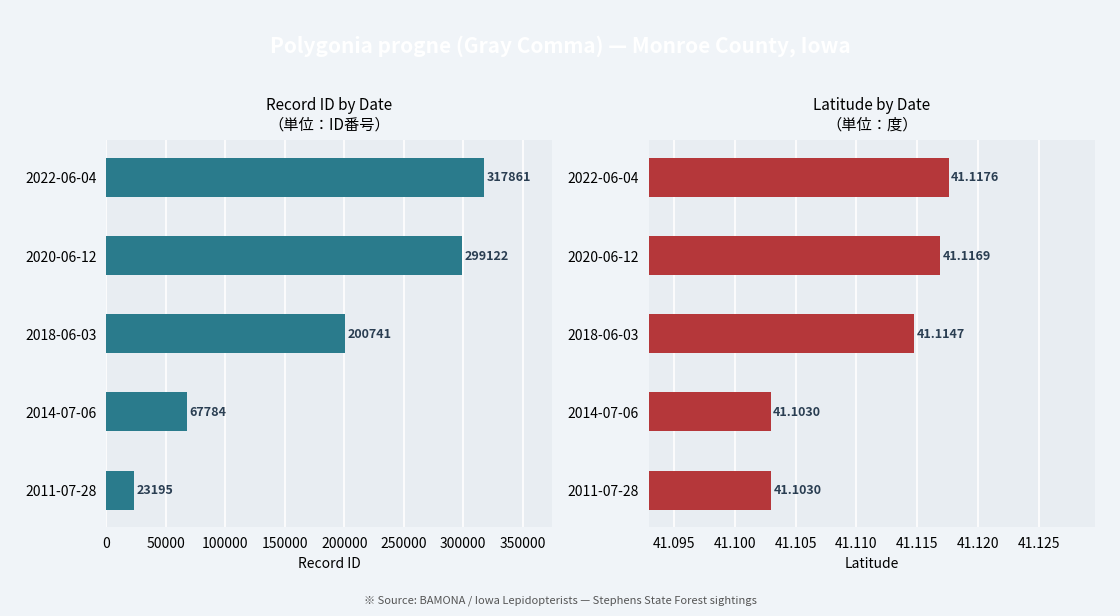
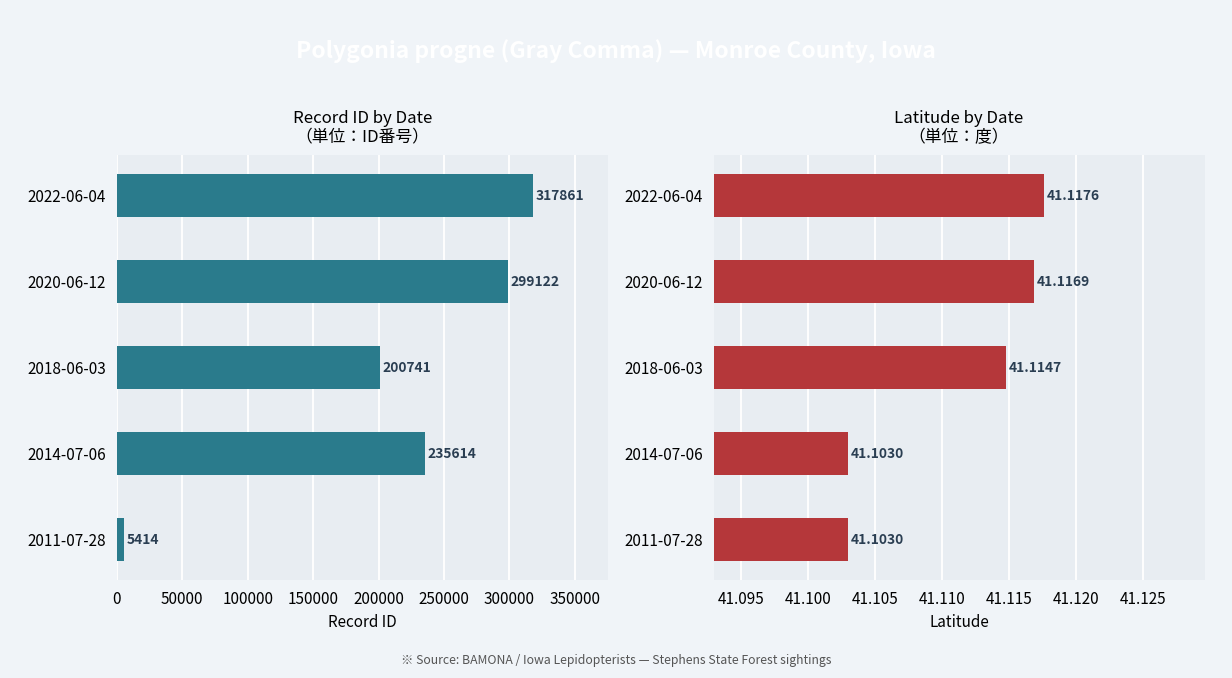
  {
    "Record ID by Date （単位：ID番号）": {
      "2022-06-04": 317861,
      "2020-06-12": 299122,
      "2018-06-03": 200741,
-     "2014-07-06": 67784,
-     "2011-07-28": 23195
+     "2014-07-06": 235614,
+     "2011-07-28": 5414
    },
    "Latitude by Date （単位：度）": {
      "2022-06-04": 41.1176,
      "2020-06-12": 41.1169,
      "2018-06-03": 41.1147,
      "2014-07-06": 41.1030,
      "2011-07-28": 41.1030
    }
  }
